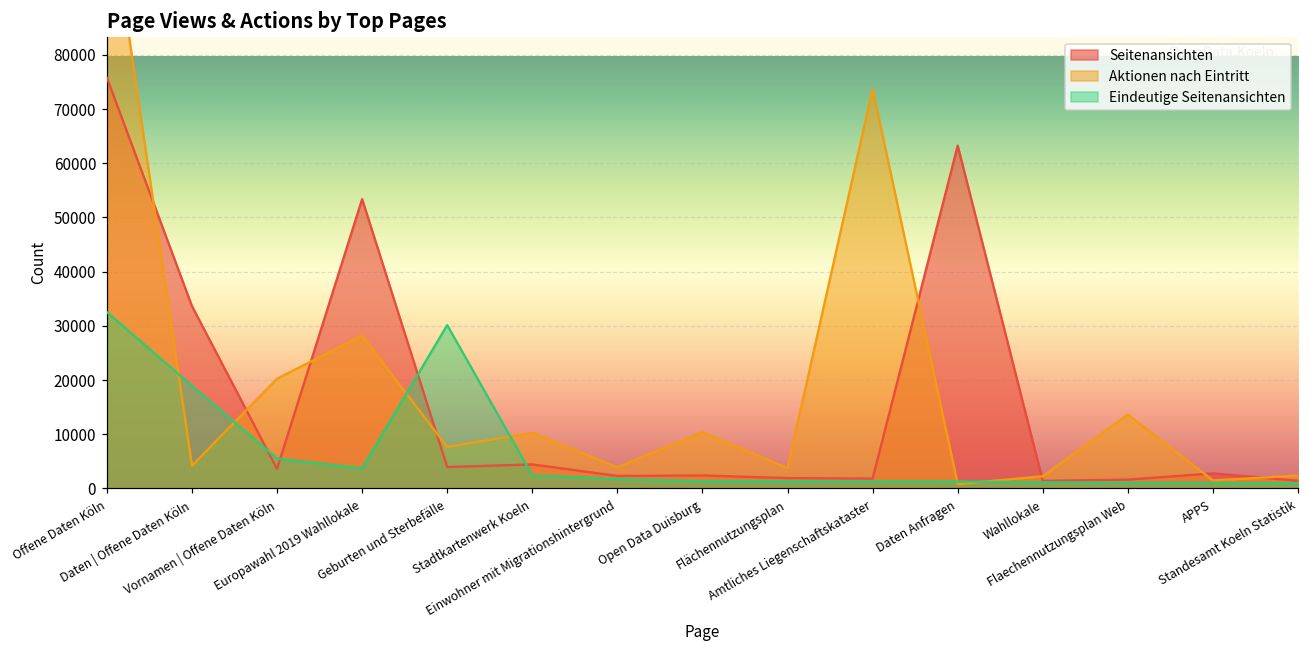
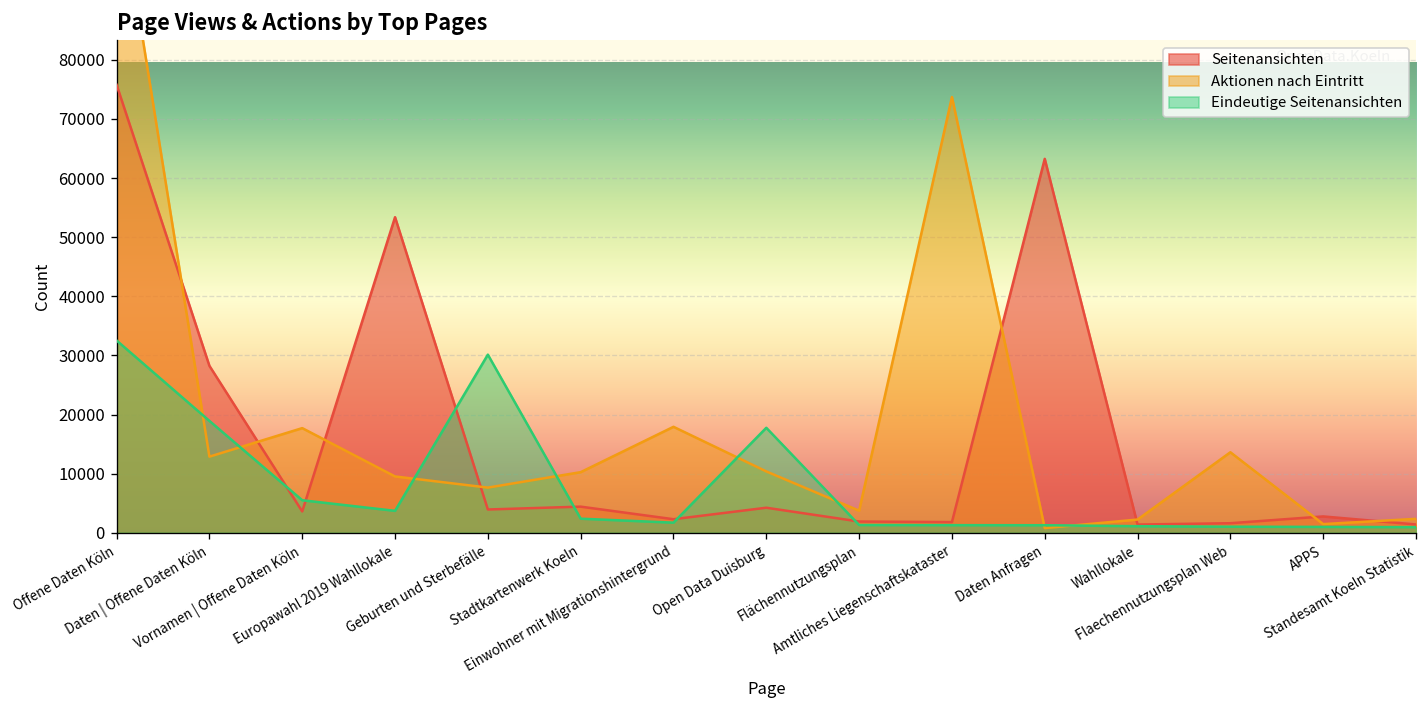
  {
    "Seitenansichten": {
      "Offene Daten Köln": 76000,
-     "Daten | Offene Daten Köln": 34000,
+     "Daten | Offene Daten Köln": 28000,
      "Vornamen | Offene Daten Köln": 4000,
      "Europawahl 2019 Wahllokale": 53000,
      "Geburten und Sterbefälle": 4000,
      "Stadtkartenwerk Koeln": 4000,
      "Einwohner mit Migrationshintergrund": 2000,
-     "Open Data Duisburg": 2000,
+     "Open Data Duisburg": 4000,
      "Flächennutzungsplan": 2000,
      "Daten Anfragen": 63000,
      "Flaechennutzungsplan Web": 2000,
      "APPS": 3000
    },
    "Aktionen nach Eintritt": {
-     "Daten | Offene Daten Köln": 4000,
-     "Vornamen | Offene Daten Köln": 20000,
-     "Europawahl 2019 Wahllokale": 28000,
+     "Daten | Offene Daten Köln": 13000,
+     "Vornamen | Offene Daten Köln": 18000,
+     "Europawahl 2019 Wahllokale": 10000,
      "Geburten und Sterbefälle": 8000,
      "Stadtkartenwerk Koeln": 10000,
-     "Einwohner mit Migrationshintergrund": 4000,
+     "Einwohner mit Migrationshintergrund": 18000,
      "Open Data Duisburg": 10000,
      "Flächennutzungsplan": 4000,
      "Amtliches Liegenschaftskataster": 74000,
      "Wahllokale": 2000,
      "Flaechennutzungsplan Web": 14000,
      "Standesamt Koeln Statistik": 2000
    },
    "Eindeutige Seitenansichten": {
      "Offene Daten Köln": 33000,
      "Daten | Offene Daten Köln": 19000,
      "Vornamen | Offene Daten Köln": 6000,
      "Europawahl 2019 Wahllokale": 4000,
      "Geburten und Sterbefälle": 30000,
      "Stadtkartenwerk Koeln": 2000,
      "Einwohner mit Migrationshintergrund": 2000,
-     "Open Data Duisburg": 1000,
+     "Open Data Duisburg": 18000,
      "Flächennutzungsplan": 1000,
      "Flaechennutzungsplan Web": 1000
    }
  }
